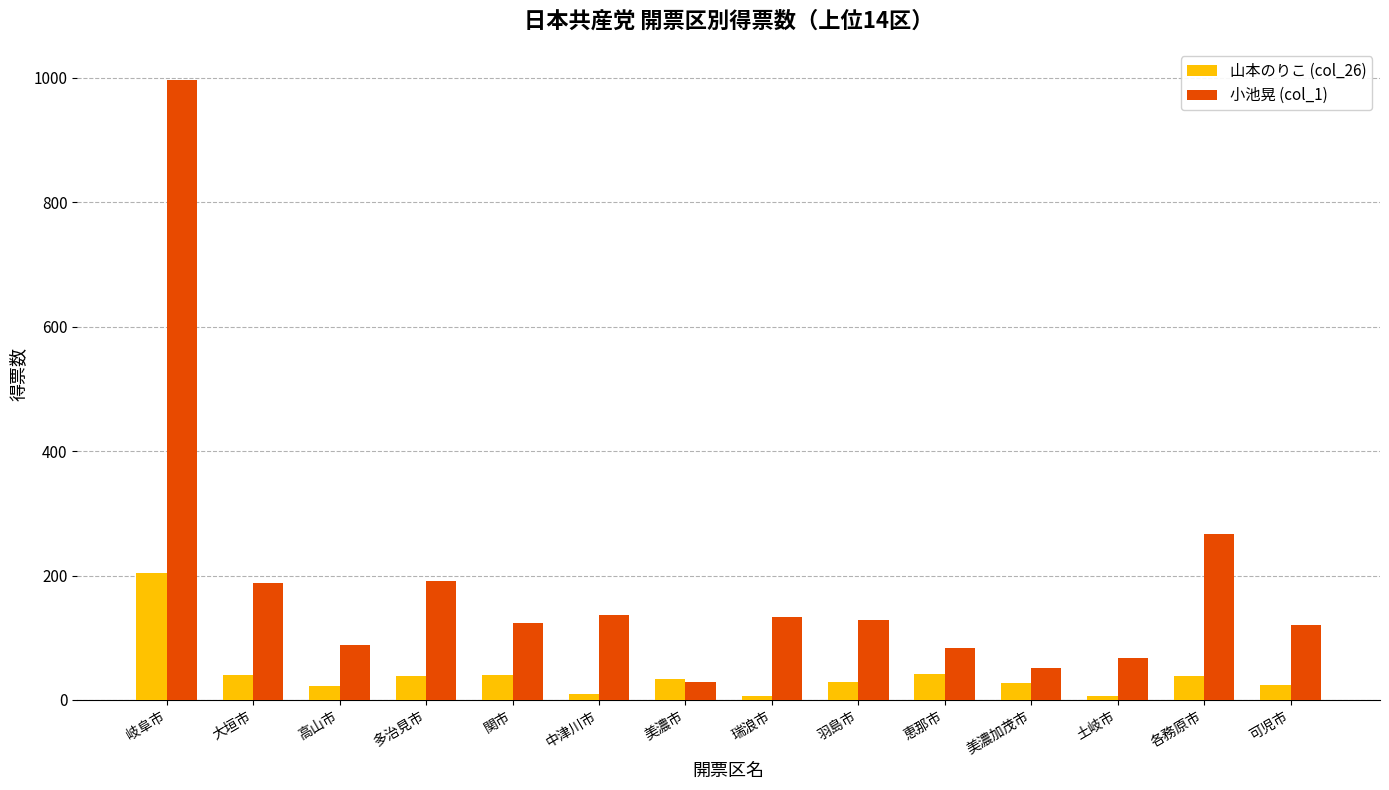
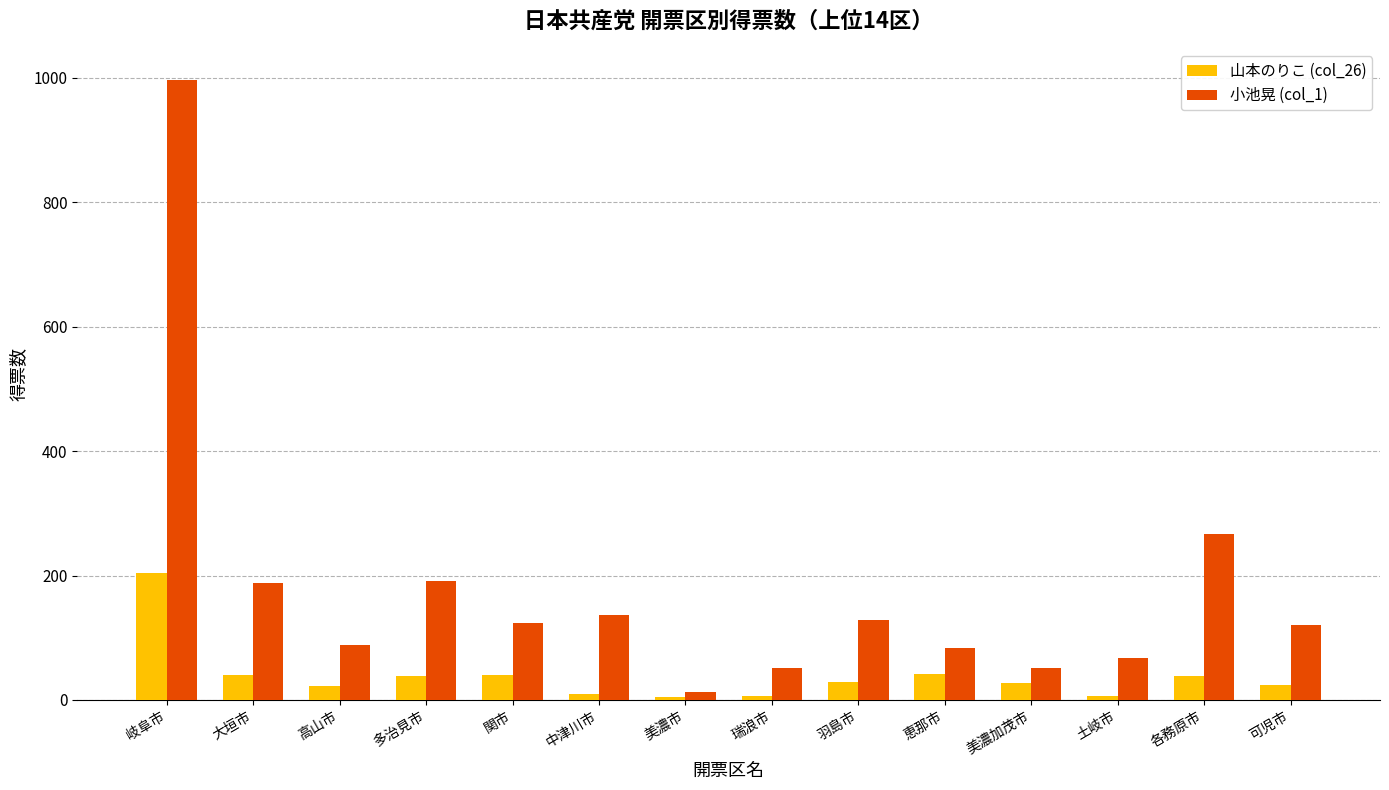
  {
    "山本のりこ (col_26)": {
      "岐阜市": 200,
      "大垣市": 40,
      "高山市": 20,
      "多治見市": 40,
      "関市": 40,
      "中津川市": 10,
-     "美濃市": 30,
+     "美濃市": 0,
      "瑞浪市": 10,
      "羽島市": 30,
      "恵那市": 40,
      "美濃加茂市": 30,
      "土岐市": 10,
      "各務原市": 40,
      "可児市": 20
    },
    "小池晃 (col_1)": {
      "岐阜市": 1000,
      "大垣市": 190,
      "高山市": 90,
      "多治見市": 190,
      "関市": 120,
      "中津川市": 140,
-     "美濃市": 30,
-     "瑞浪市": 130,
+     "美濃市": 10,
+     "瑞浪市": 50,
      "羽島市": 130,
      "恵那市": 80,
      "美濃加茂市": 50,
      "土岐市": 70,
      "各務原市": 270,
      "可児市": 120
    }
  }
